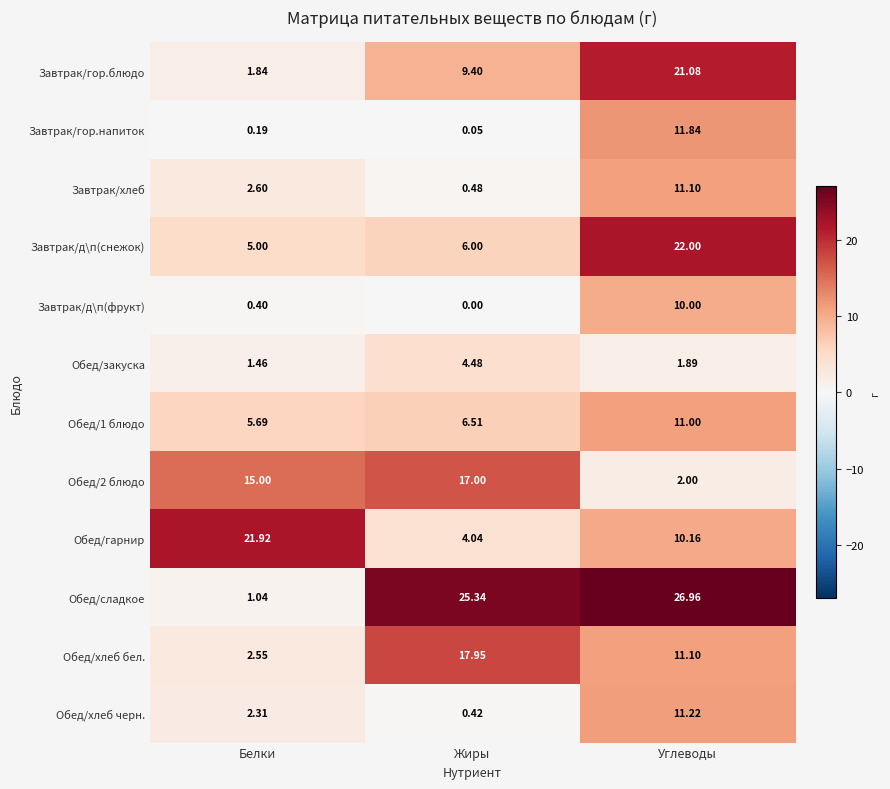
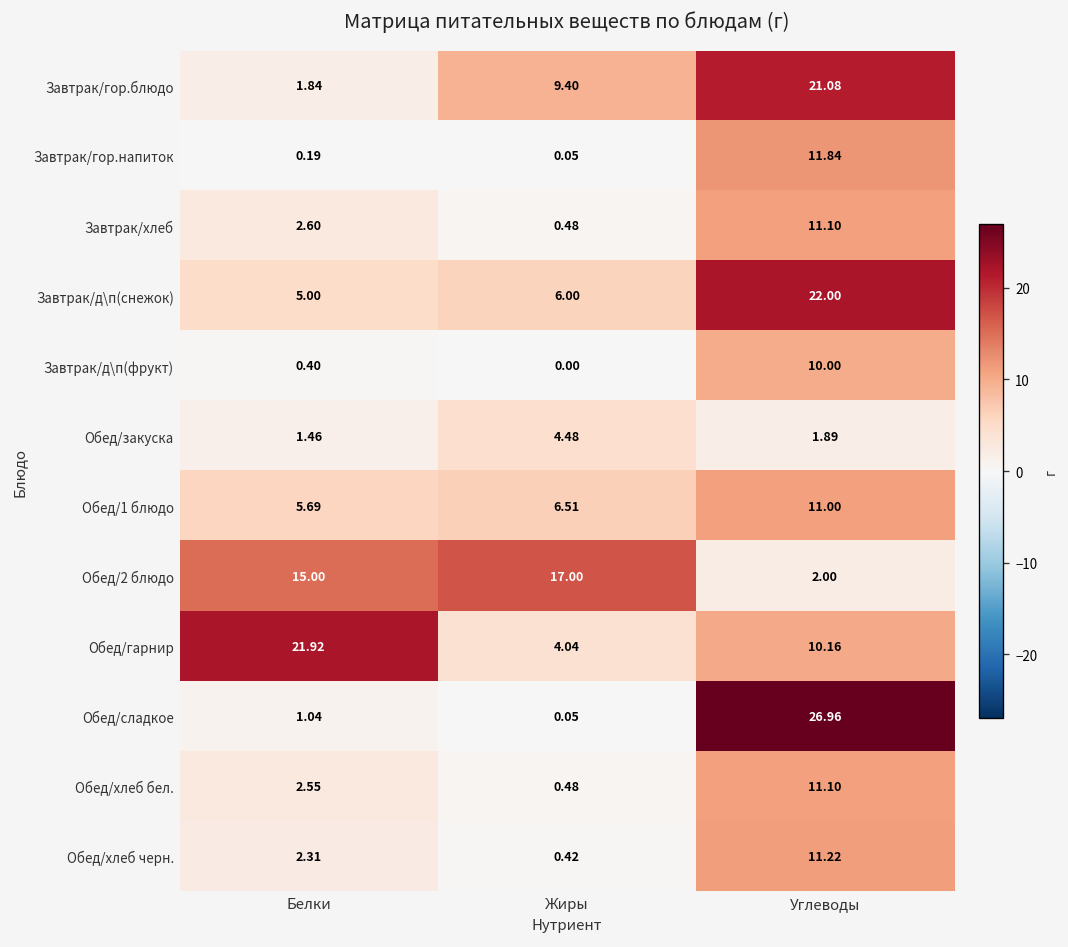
  {
    "Завтрак/гор.блюдо": {
      "Белки": 1.84,
      "Жиры": 9.40,
      "Углеводы": 21.08
    },
    "Завтрак/гор.напиток": {
      "Белки": 0.19,
      "Жиры": 0.05,
      "Углеводы": 11.84
    },
    "Завтрак/хлеб": {
      "Белки": 2.60,
      "Жиры": 0.48,
      "Углеводы": 11.10
    },
    "Завтрак/д\\п(снежок)": {
      "Белки": 5.00,
      "Жиры": 6.00,
      "Углеводы": 22.00
    },
    "Завтрак/д\\п(фрукт)": {
      "Белки": 0.40,
      "Жиры": 0.00,
      "Углеводы": 10.00
    },
    "Обед/закуска": {
      "Белки": 1.46,
      "Жиры": 4.48,
      "Углеводы": 1.89
    },
    "Обед/1 блюдо": {
      "Белки": 5.69,
      "Жиры": 6.51,
      "Углеводы": 11.00
    },
    "Обед/2 блюдо": {
      "Белки": 15.00,
      "Жиры": 17.00,
      "Углеводы": 2.00
    },
    "Обед/гарнир": {
      "Белки": 21.92,
      "Жиры": 4.04,
      "Углеводы": 10.16
    },
    "Обед/сладкое": {
      "Белки": 1.04,
-     "Жиры": 25.34,
+     "Жиры": 0.05,
      "Углеводы": 26.96
    },
    "Обед/хлеб бел.": {
      "Белки": 2.55,
-     "Жиры": 17.95,
+     "Жиры": 0.48,
      "Углеводы": 11.10
    },
    "Обед/хлеб черн.": {
      "Белки": 2.31,
      "Жиры": 0.42,
      "Углеводы": 11.22
    }
  }
